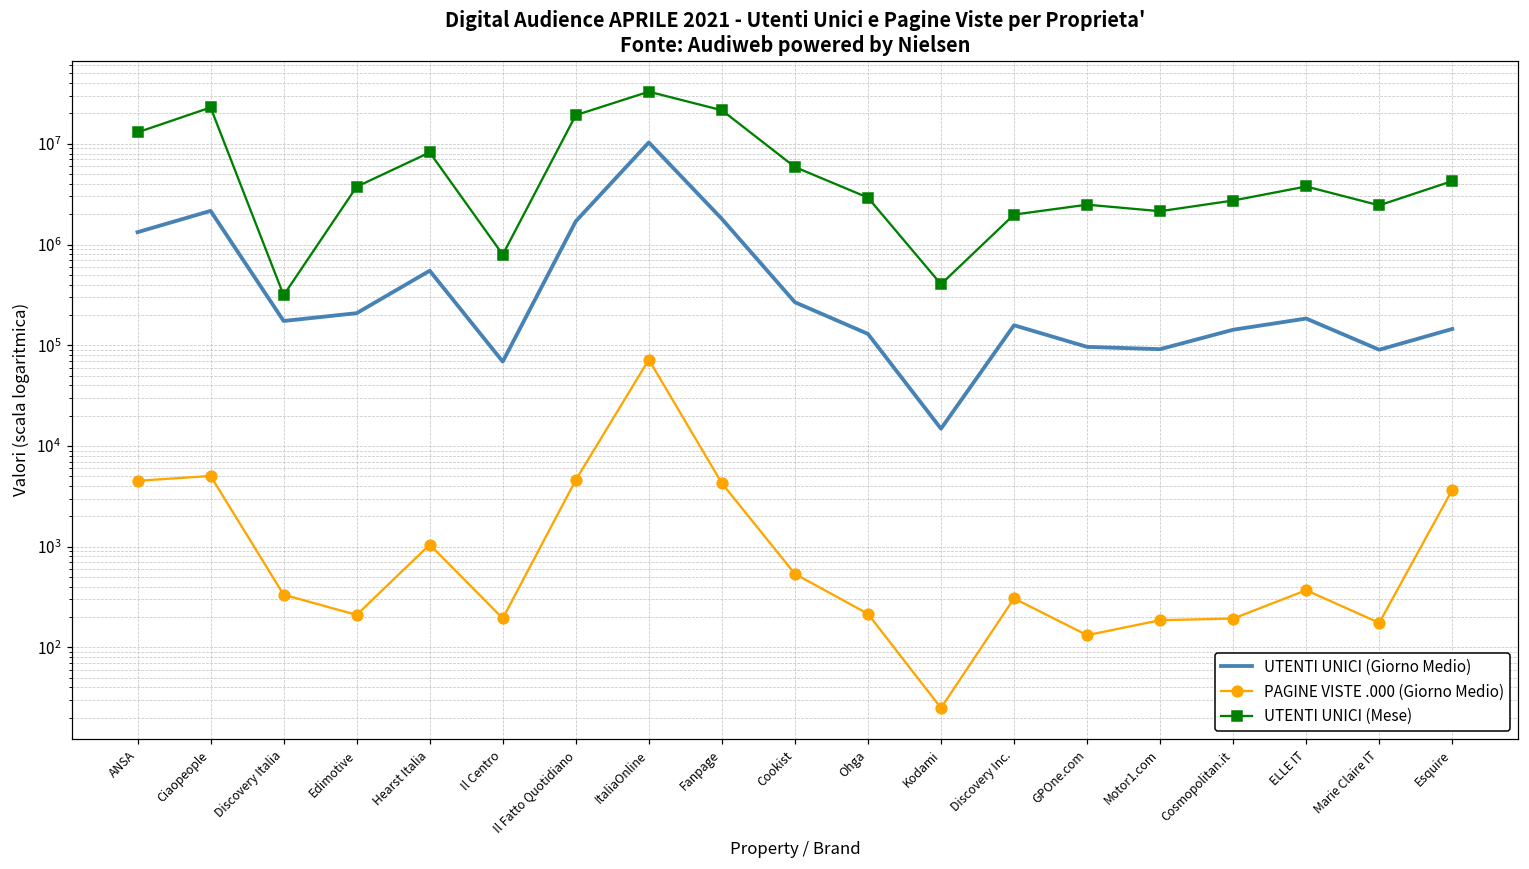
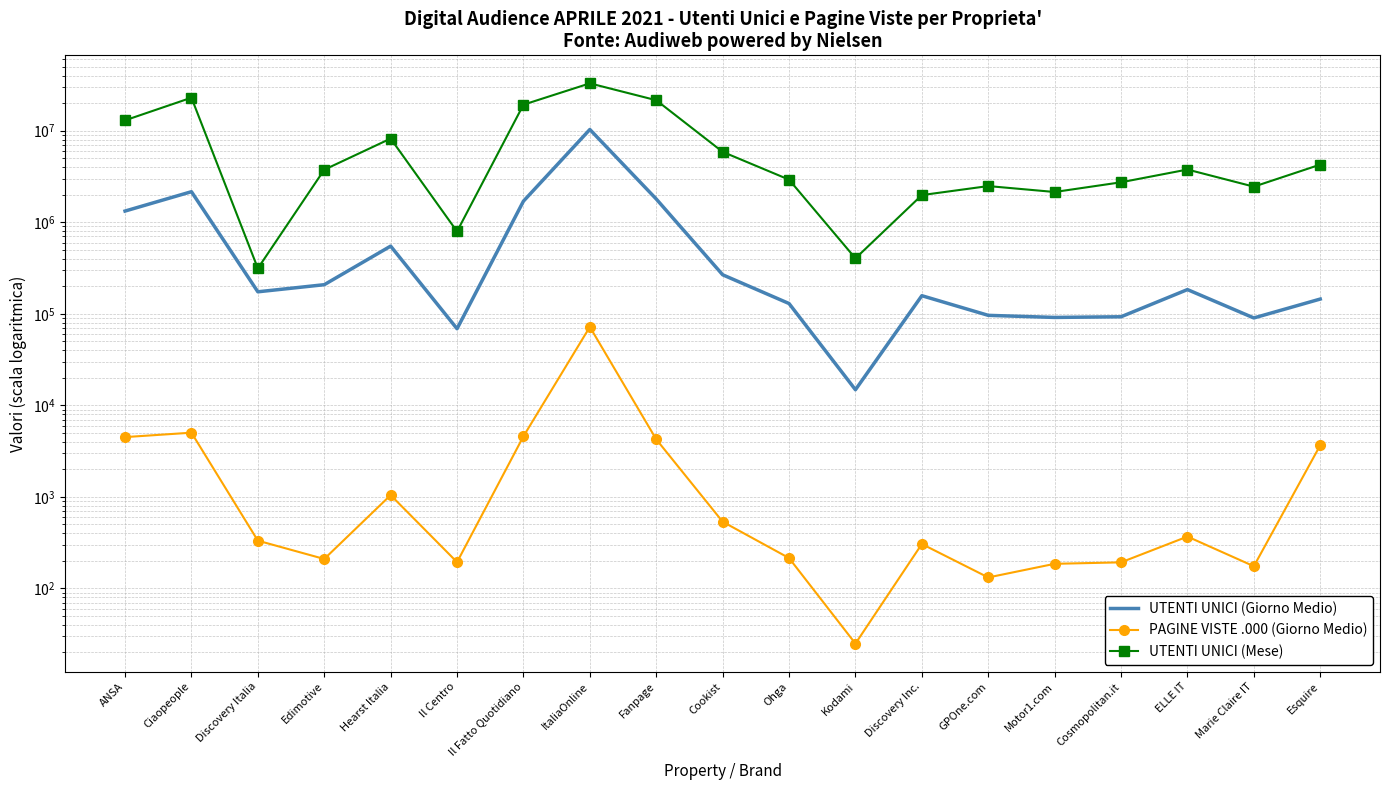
  {
    "UTENTI UNICI (Giorno Medio)": {
      "ANSA": 1300000,
      "Ciaopeople": 2200000,
      "Discovery Italia": 170000,
      "Edimotive": 210000,
      "Hearst Italia": 500000,
      "Il Centro": 70000,
      "Il Fatto Quotidiano": 1700000,
      "ItaliaOnline": 10000000,
      "Fanpage": 1800000,
      "Cookist": 270000,
      "Ohga": 130000,
      "Kodami": 15000,
      "Discovery Inc.": 160000,
      "GPOne.com": 100000,
      "Motor1.com": 90000,
-     "Cosmopolitan.it": 140000,
+     "Cosmopolitan.it": 90000,
      "ELLE IT": 180000,
      "Marie Claire IT": 90000,
      "Esquire": 150000
    },
    "PAGINE VISTE .000 (Giorno Medio)": {
      "ANSA": 5000,
      "Ciaopeople": 5000,
      "Discovery Italia": 330,
      "Edimotive": 210,
      "Hearst Italia": 1000,
      "Il Centro": 190,
      "Il Fatto Quotidiano": 5000,
      "ItaliaOnline": 70000,
      "Fanpage": 4000,
      "Cookist": 500,
      "Ohga": 220,
      "Kodami": 25,
      "Discovery Inc.": 310,
      "GPOne.com": 130,
      "Motor1.com": 190,
      "Cosmopolitan.it": 190,
      "ELLE IT": 370,
      "Marie Claire IT": 180,
      "Esquire": 3700
    },
    "UTENTI UNICI (Mese)": {
      "ANSA": 13000000,
      "Ciaopeople": 23000000,
      "Discovery Italia": 310000,
      "Edimotive": 3800000,
      "Hearst Italia": 8000000,
      "Il Centro": 800000,
      "Il Fatto Quotidiano": 19000000,
      "ItaliaOnline": 33000000,
      "Fanpage": 22000000,
      "Cookist": 6000000,
      "Ohga": 2900000,
      "Kodami": 400000,
      "Discovery Inc.": 2000000,
      "GPOne.com": 2500000,
      "Motor1.com": 2100000,
      "Cosmopolitan.it": 2700000,
      "ELLE IT": 3800000,
      "Marie Claire IT": 2400000,
      "Esquire": 4000000
    }
  }
